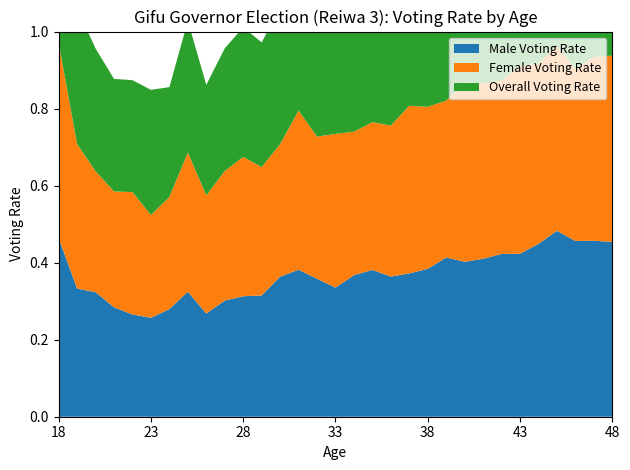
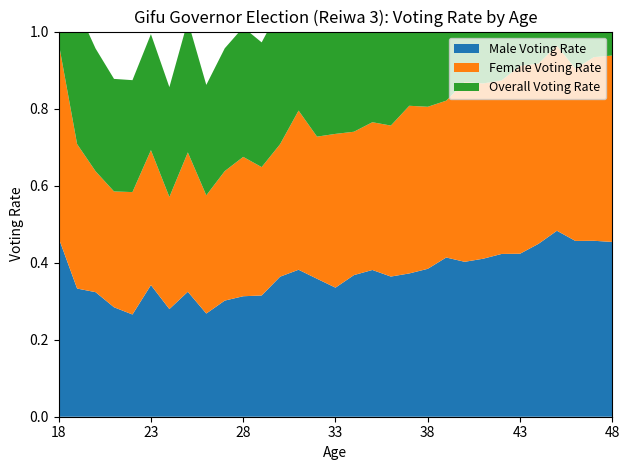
  {
    "Male Voting Rate": {
-     "23": 0.26
+     "23": 0.34
    },
    "Female Voting Rate": {
-     "23": 0.27
+     "23": 0.35
    },
    "Overall Voting Rate": {
-     "23": 0.32
+     "23": 0.30
    }
  }
